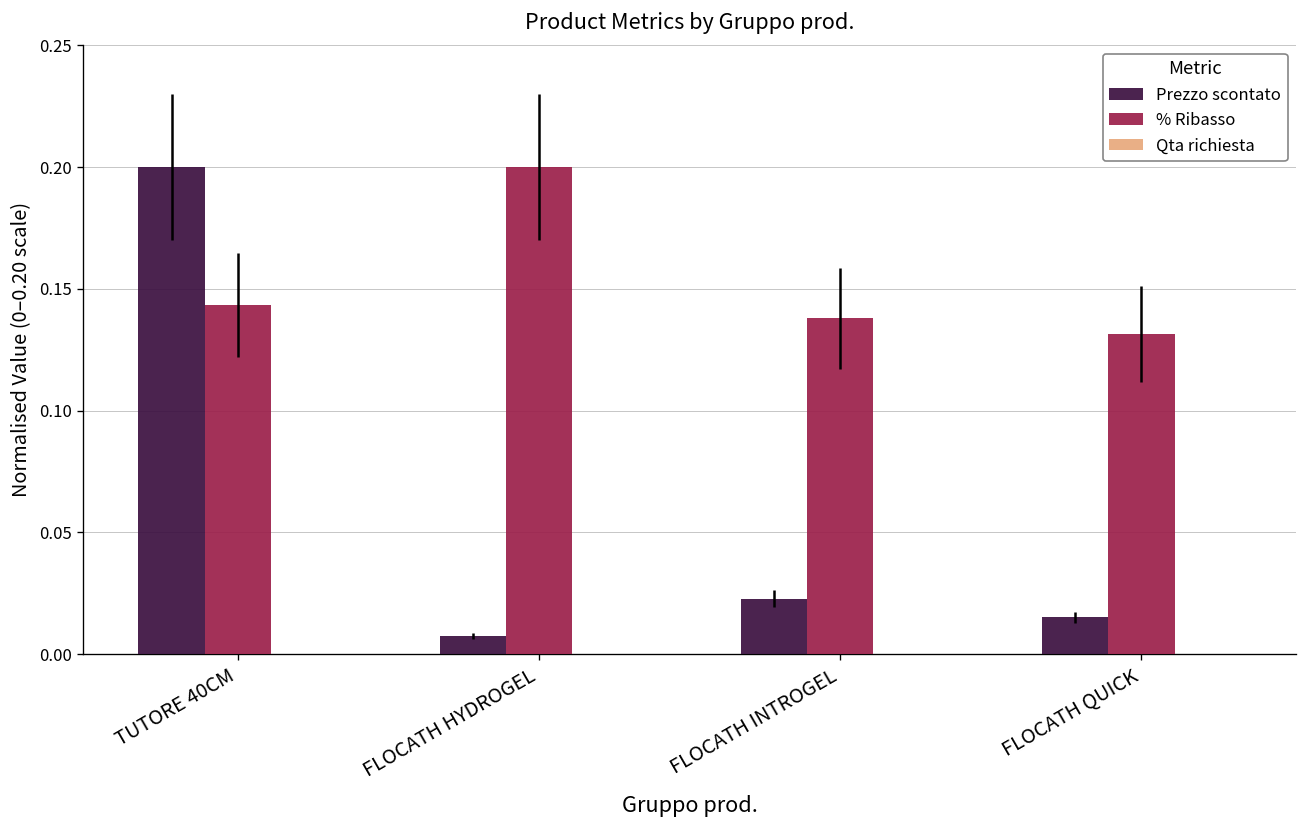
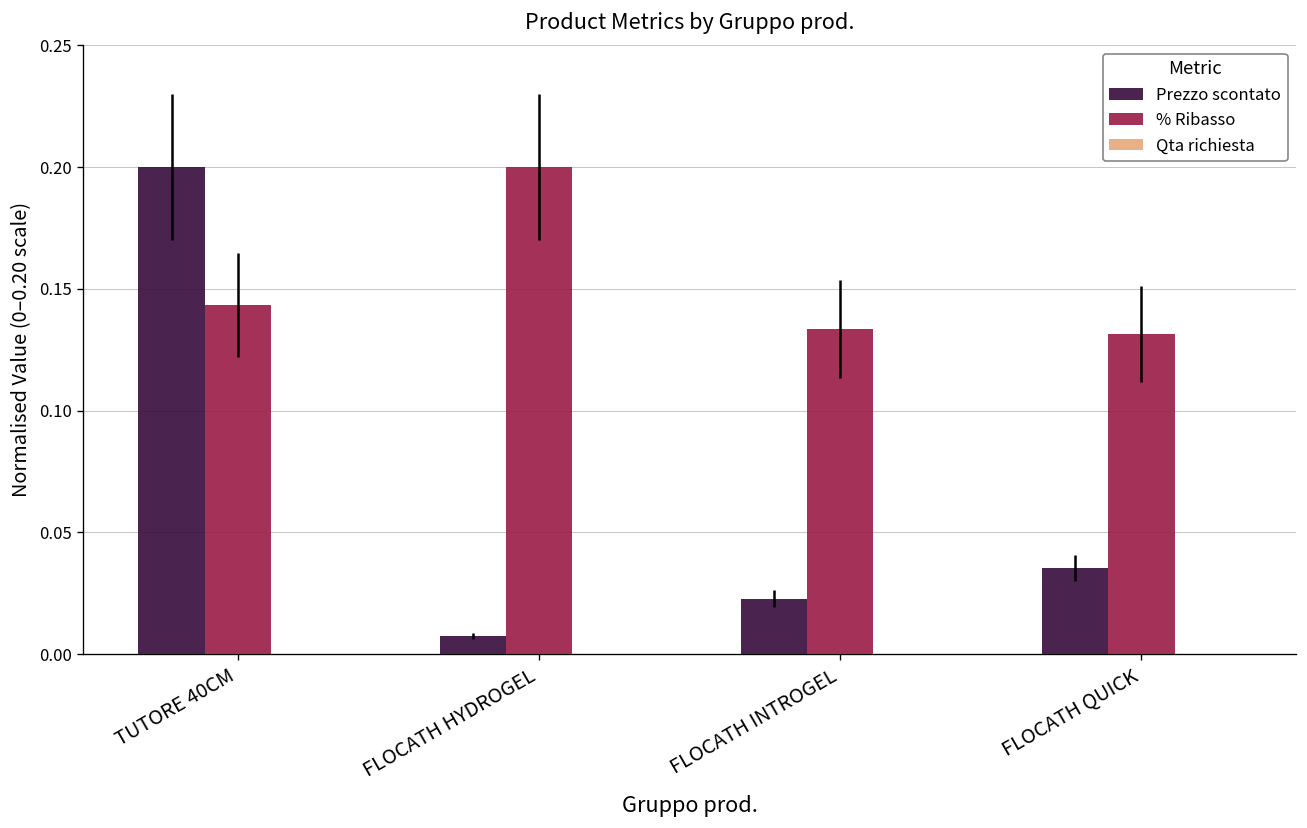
  {
    "Prezzo scontato": {
      "TUTORE 40CM": 0.200,
      "FLOCATH HYDROGEL": 0.008,
      "FLOCATH INTROGEL": 0.023,
-     "FLOCATH QUICK": 0.015
+     "FLOCATH QUICK": 0.035
    },
    "% Ribasso": {
      "TUTORE 40CM": 0.143,
      "FLOCATH HYDROGEL": 0.200,
-     "FLOCATH INTROGEL": 0.138,
+     "FLOCATH INTROGEL": 0.134,
      "FLOCATH QUICK": 0.131
    },
    "Qta richiesta": {
      "TUTORE 40CM": 0.000,
      "FLOCATH HYDROGEL": 0.000,
      "FLOCATH INTROGEL": 0.000,
      "FLOCATH QUICK": 0.000
    }
  }
